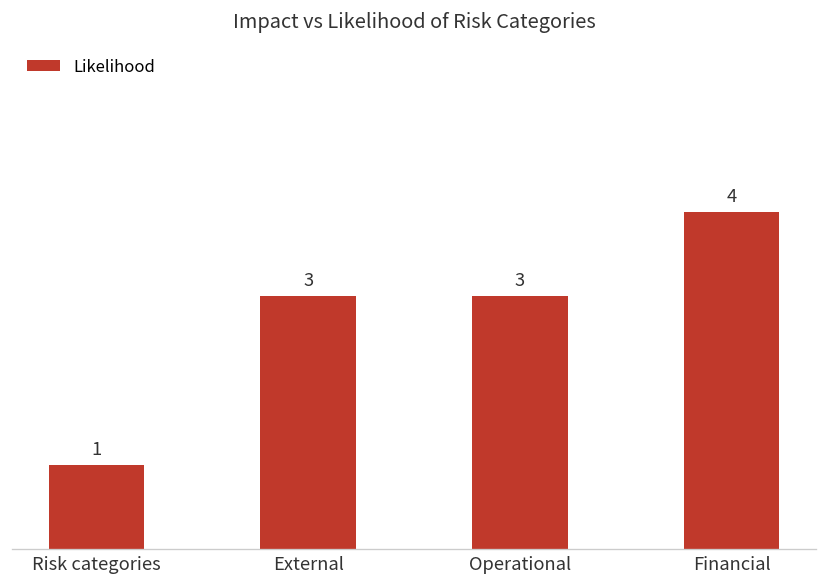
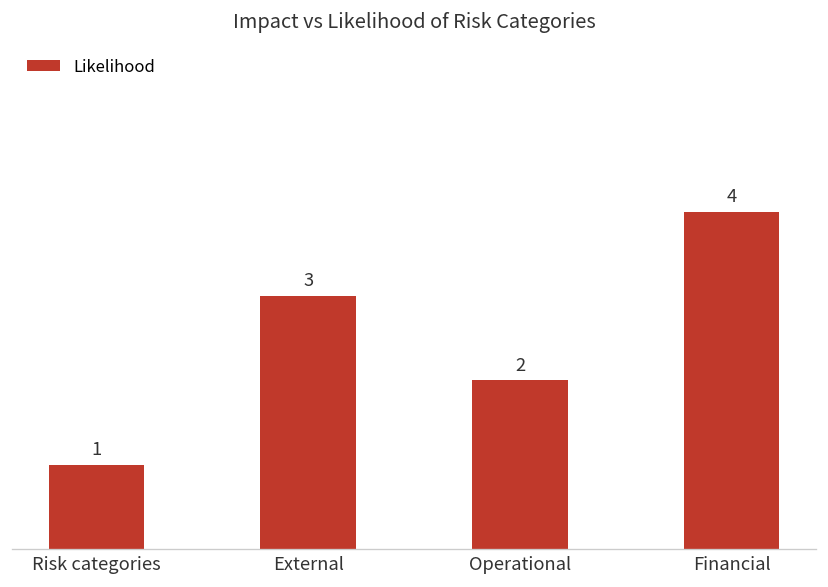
  {
    "Risk categories": 1,
    "External": 3,
-   "Operational": 3,
+   "Operational": 2,
    "Financial": 4
  }
